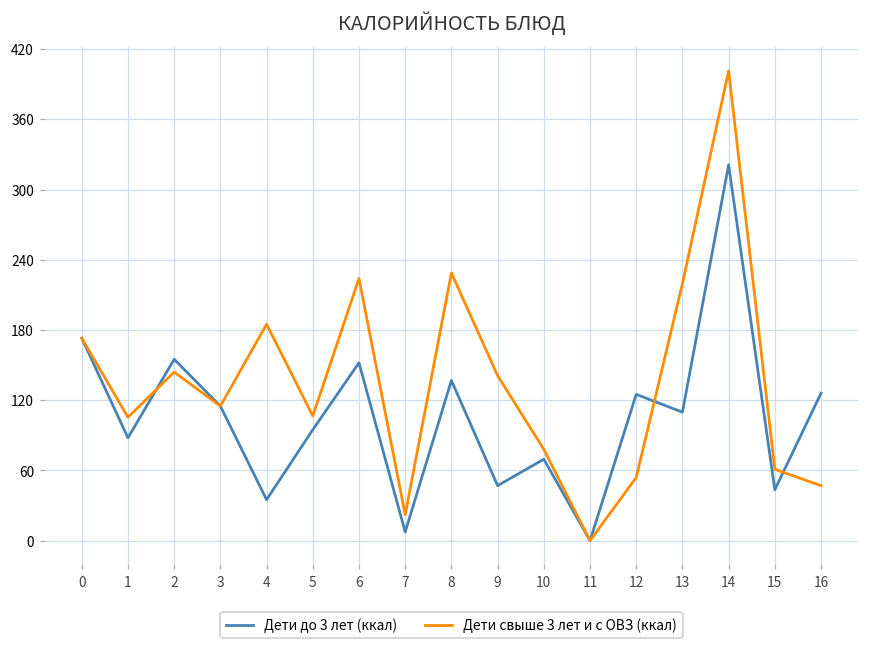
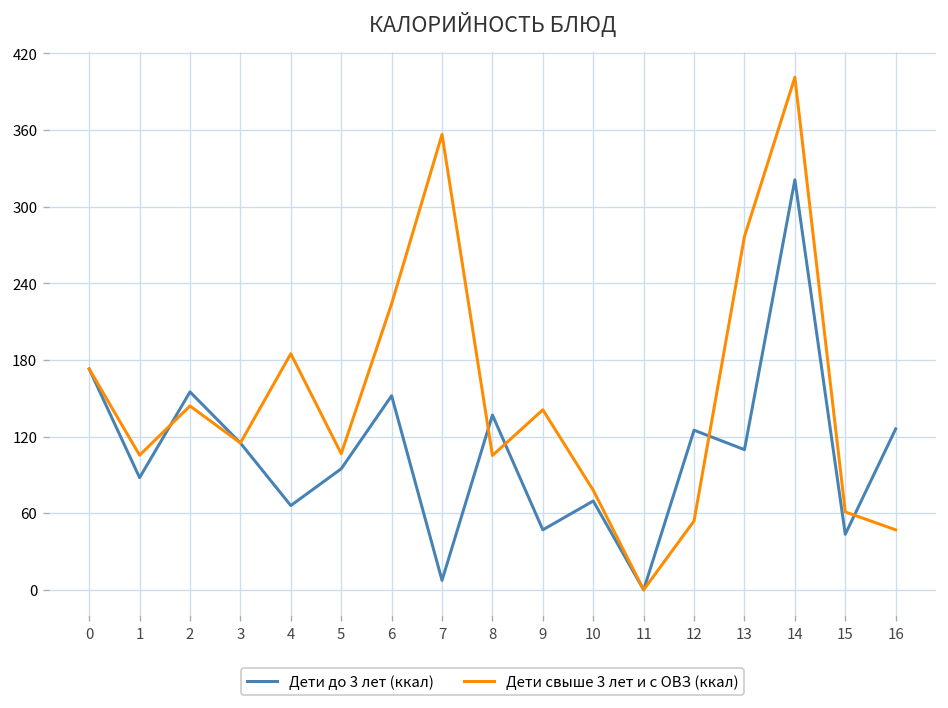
  {
    "Дети до 3 лет (ккал)": {
      "1": 88,
      "2": 155,
-     "4": 35,
+     "4": 66,
      "5": 95,
      "6": 152,
      "7": 7,
      "8": 137,
      "9": 47,
      "10": 70,
      "12": 125,
      "13": 110,
      "14": 321,
      "15": 44,
      "16": 126
    },
    "Дети свыше 3 лет и с ОВЗ (ккал)": {
      "1": 105,
      "2": 144,
      "4": 185,
      "5": 107,
      "6": 224,
-     "7": 22,
-     "8": 229,
+     "7": 357,
+     "8": 105,
      "9": 141,
      "10": 78,
      "12": 54,
-     "13": 220,
+     "13": 277,
      "14": 401,
      "15": 61,
      "16": 47
    }
  }
